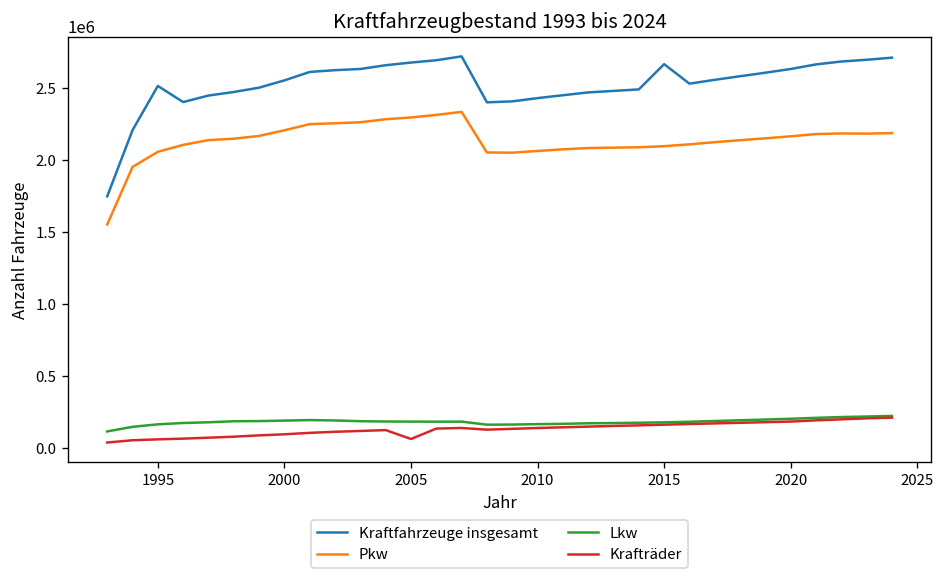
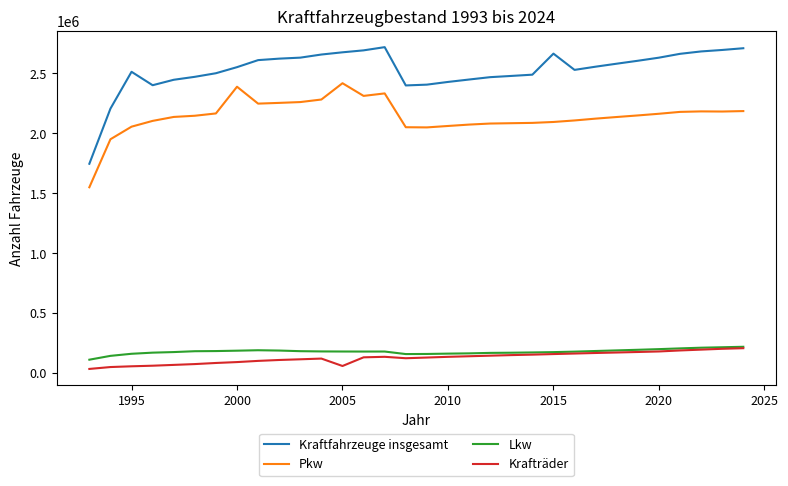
  {
    "Kraftfahrzeuge insgesamt": {
      "1995": 2510000,
      "2000": 2550000,
      "2005": 2680000,
      "2010": 2430000,
      "2015": 2660000,
      "2020": 2630000
    },
    "Pkw": {
      "1995": 2060000,
-     "2000": 2210000,
-     "2005": 2290000,
+     "2000": 2390000,
+     "2005": 2420000,
      "2010": 2060000,
      "2015": 2090000,
      "2020": 2160000
    },
    "Lkw": {
      "1995": 160000,
      "2000": 190000,
      "2005": 180000,
      "2010": 160000
    },
    "Krafträder": {
      "1995": 60000,
      "2000": 90000,
      "2005": 60000,
      "2010": 140000
    }
  }
